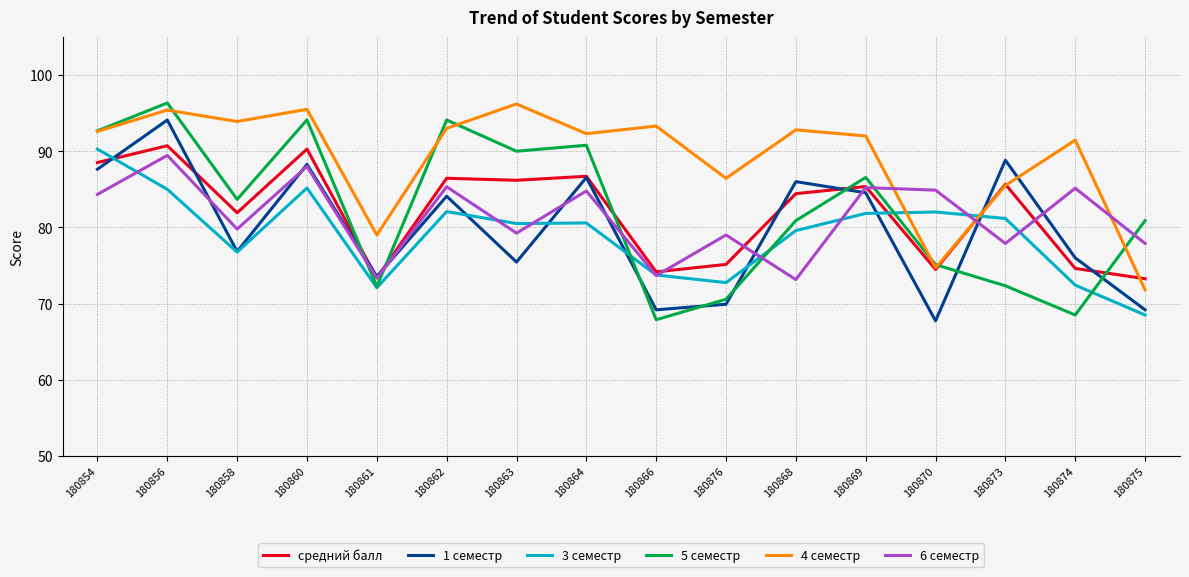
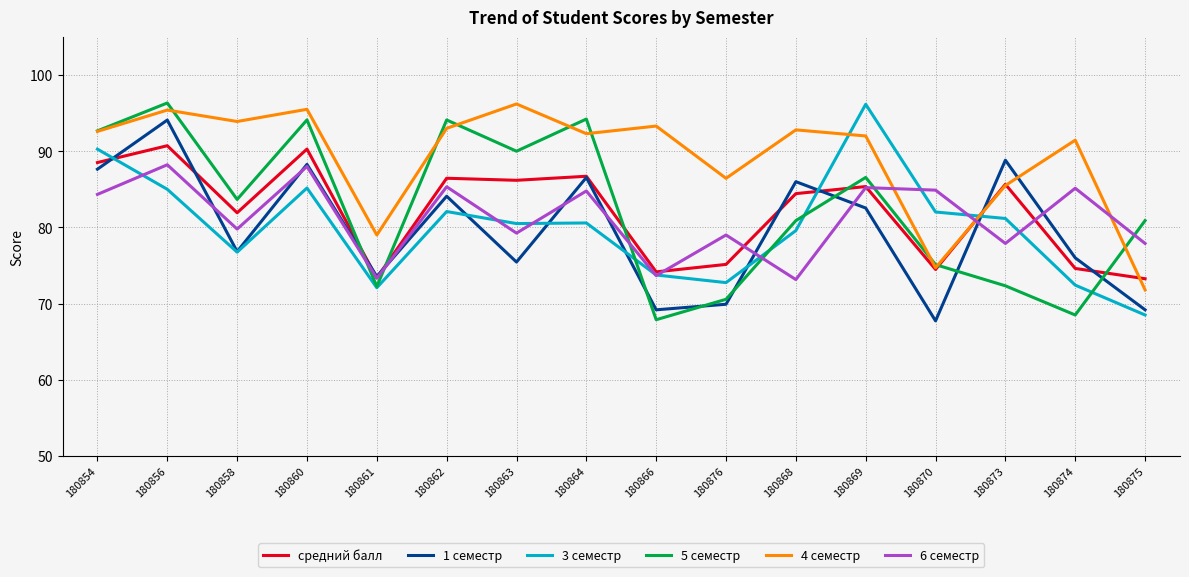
  {
    "средний балл": {
      "180854": 89,
      "180856": 91,
      "180858": 82,
      "180860": 90,
      "180862": 86,
      "180863": 86,
      "180866": 74,
      "180876": 75,
      "180868": 84,
      "180874": 75,
      "180875": 73
    },
    "1 семестр": {
      "180854": 88,
      "180856": 94,
      "180862": 84,
      "180863": 75,
      "180866": 69,
      "180876": 70,
      "180868": 86,
-     "180869": 85,
+     "180869": 83,
      "180870": 68,
      "180873": 89,
      "180874": 76,
      "180875": 69
    },
    "3 семестр": {
      "180854": 90,
      "180856": 85,
      "180860": 85,
      "180862": 82,
      "180863": 81,
      "180864": 81,
      "180876": 73,
      "180868": 80,
-     "180869": 82,
+     "180869": 96,
      "180870": 82,
      "180873": 81,
      "180874": 72,
      "180875": 69
    },
    "5 семестр": {
      "180856": 96,
      "180858": 84,
      "180860": 94,
      "180862": 94,
      "180863": 90,
-     "180864": 91,
+     "180864": 94,
      "180866": 68,
      "180876": 71,
      "180868": 81,
      "180869": 87,
      "180870": 75,
      "180873": 72,
      "180874": 69,
      "180875": 81
    },
    "4 семестр": {
      "180856": 95,
      "180858": 94,
      "180860": 96,
      "180861": 79,
      "180862": 93,
      "180863": 96,
      "180864": 92,
      "180866": 93,
      "180876": 86,
      "180868": 93,
      "180869": 92,
      "180874": 91,
      "180875": 72
    },
    "6 семестр": {
      "180854": 84,
-     "180856": 89,
+     "180856": 88,
      "180858": 80,
      "180862": 85,
      "180863": 79,
      "180864": 85,
      "180876": 79,
      "180868": 73,
      "180870": 85,
      "180873": 78,
      "180874": 85,
      "180875": 78
    }
  }
